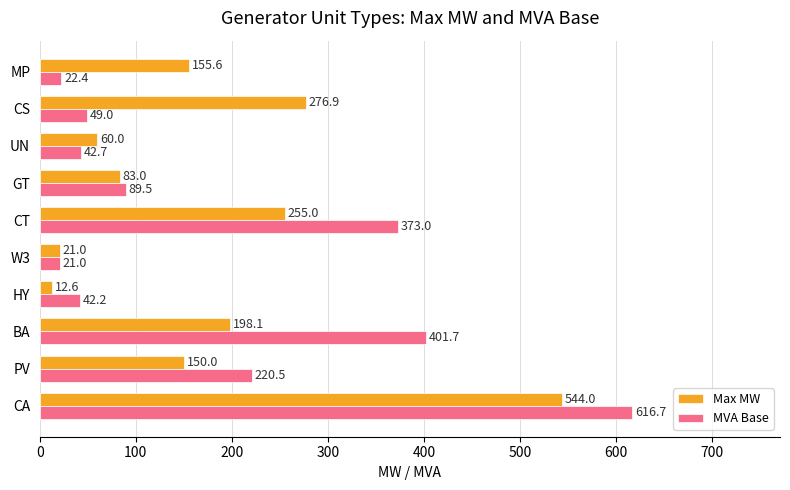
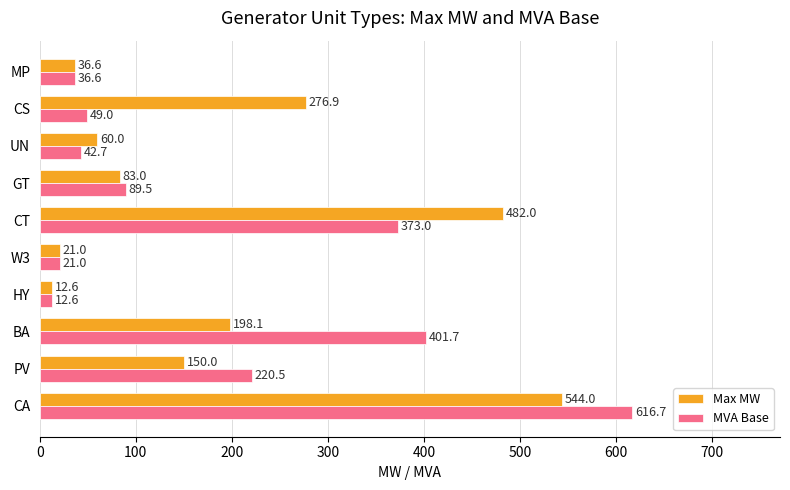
  {
    "Max MW": {
-     "MP": 155.6,
+     "MP": 36.6,
      "CS": 276.9,
      "UN": 60.0,
      "GT": 83.0,
-     "CT": 255.0,
+     "CT": 482.0,
      "W3": 21.0,
      "HY": 12.6,
      "BA": 198.1,
      "PV": 150.0,
      "CA": 544.0
    },
    "MVA Base": {
-     "MP": 22.4,
+     "MP": 36.6,
      "CS": 49.0,
      "UN": 42.7,
      "GT": 89.5,
      "CT": 373.0,
      "W3": 21.0,
-     "HY": 42.2,
+     "HY": 12.6,
      "BA": 401.7,
      "PV": 220.5,
      "CA": 616.7
    }
  }
